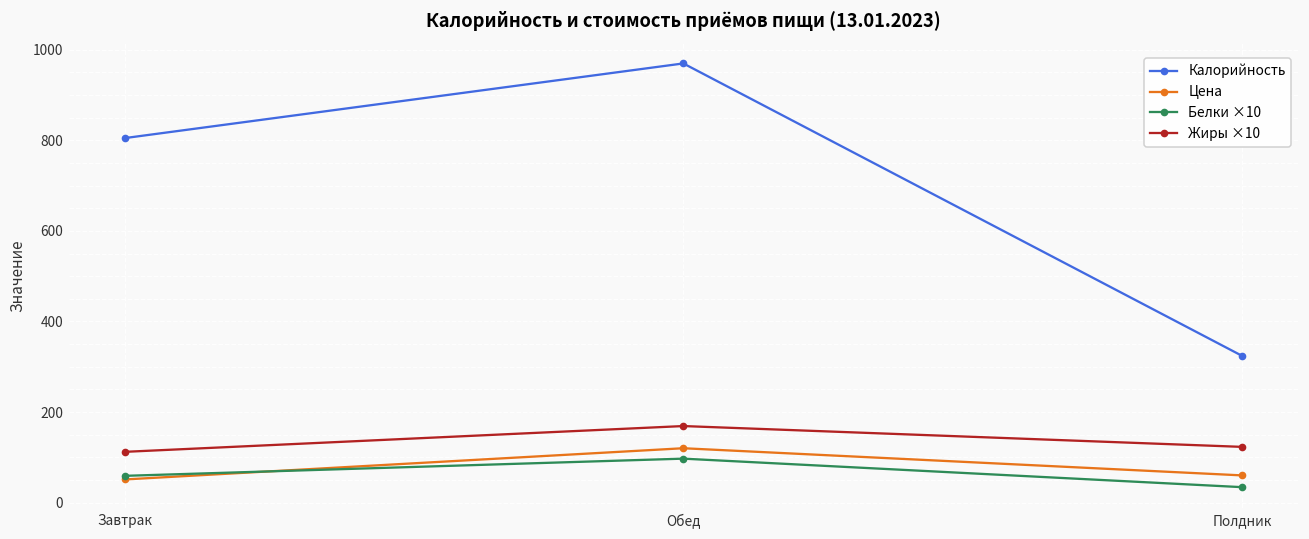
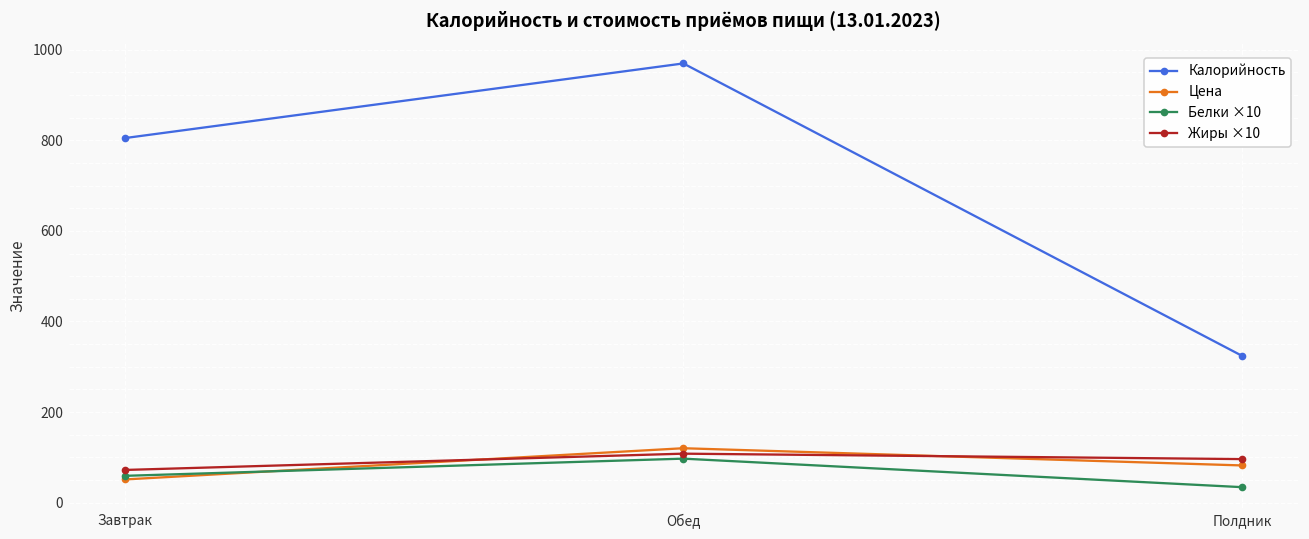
  {
    "Калорийность": {
      "Завтрак": 810,
      "Обед": 970,
      "Полдник": 320
    },
    "Цена": {
      "Завтрак": 50,
      "Обед": 120,
-     "Полдник": 60
+     "Полдник": 80
    },
    "Белки ×10": {
      "Завтрак": 60,
      "Обед": 100,
      "Полдник": 30
    },
    "Жиры ×10": {
-     "Завтрак": 110,
-     "Обед": 170,
-     "Полдник": 120
+     "Завтрак": 70,
+     "Обед": 110,
+     "Полдник": 100
    }
  }
